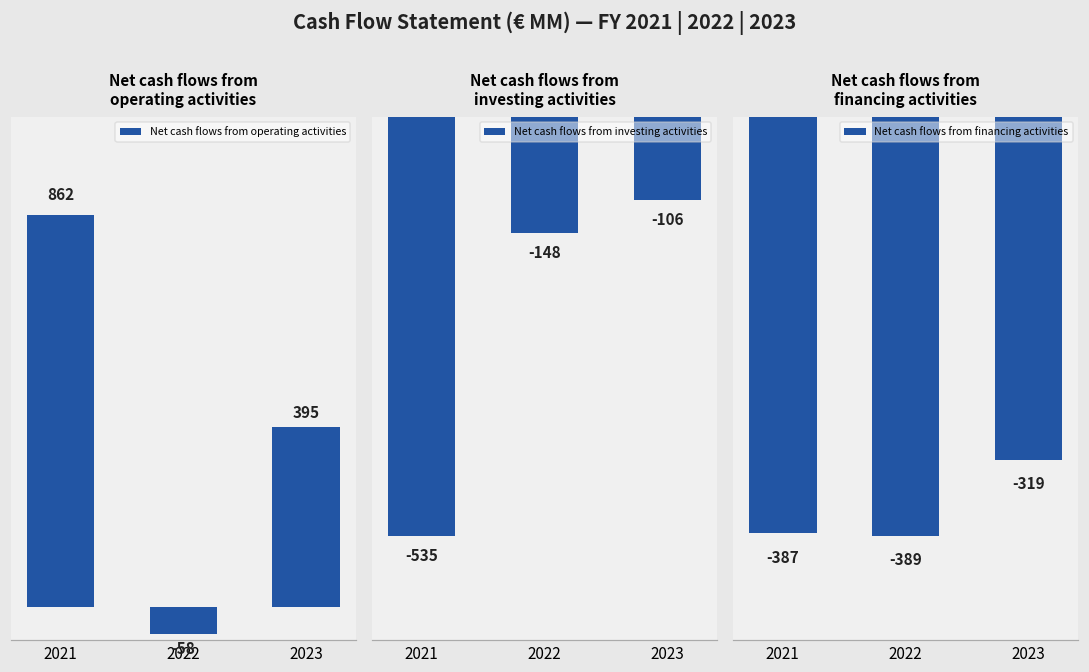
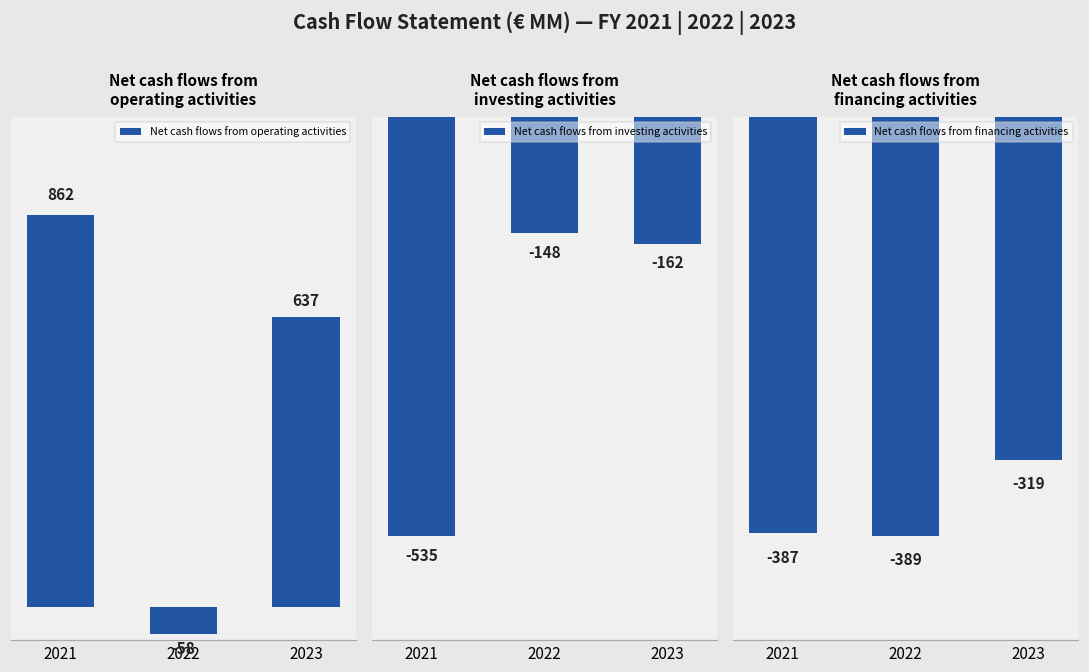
  {
    "Net cash flows from operating activities": {
      "2021": 862,
      "2022": -58,
-     "2023": 395
+     "2023": 637
    },
    "Net cash flows from investing activities": {
      "2021": -535,
      "2022": -148,
-     "2023": -106
+     "2023": -162
    },
    "Net cash flows from financing activities": {
      "2021": -387,
      "2022": -389,
      "2023": -319
    }
  }
